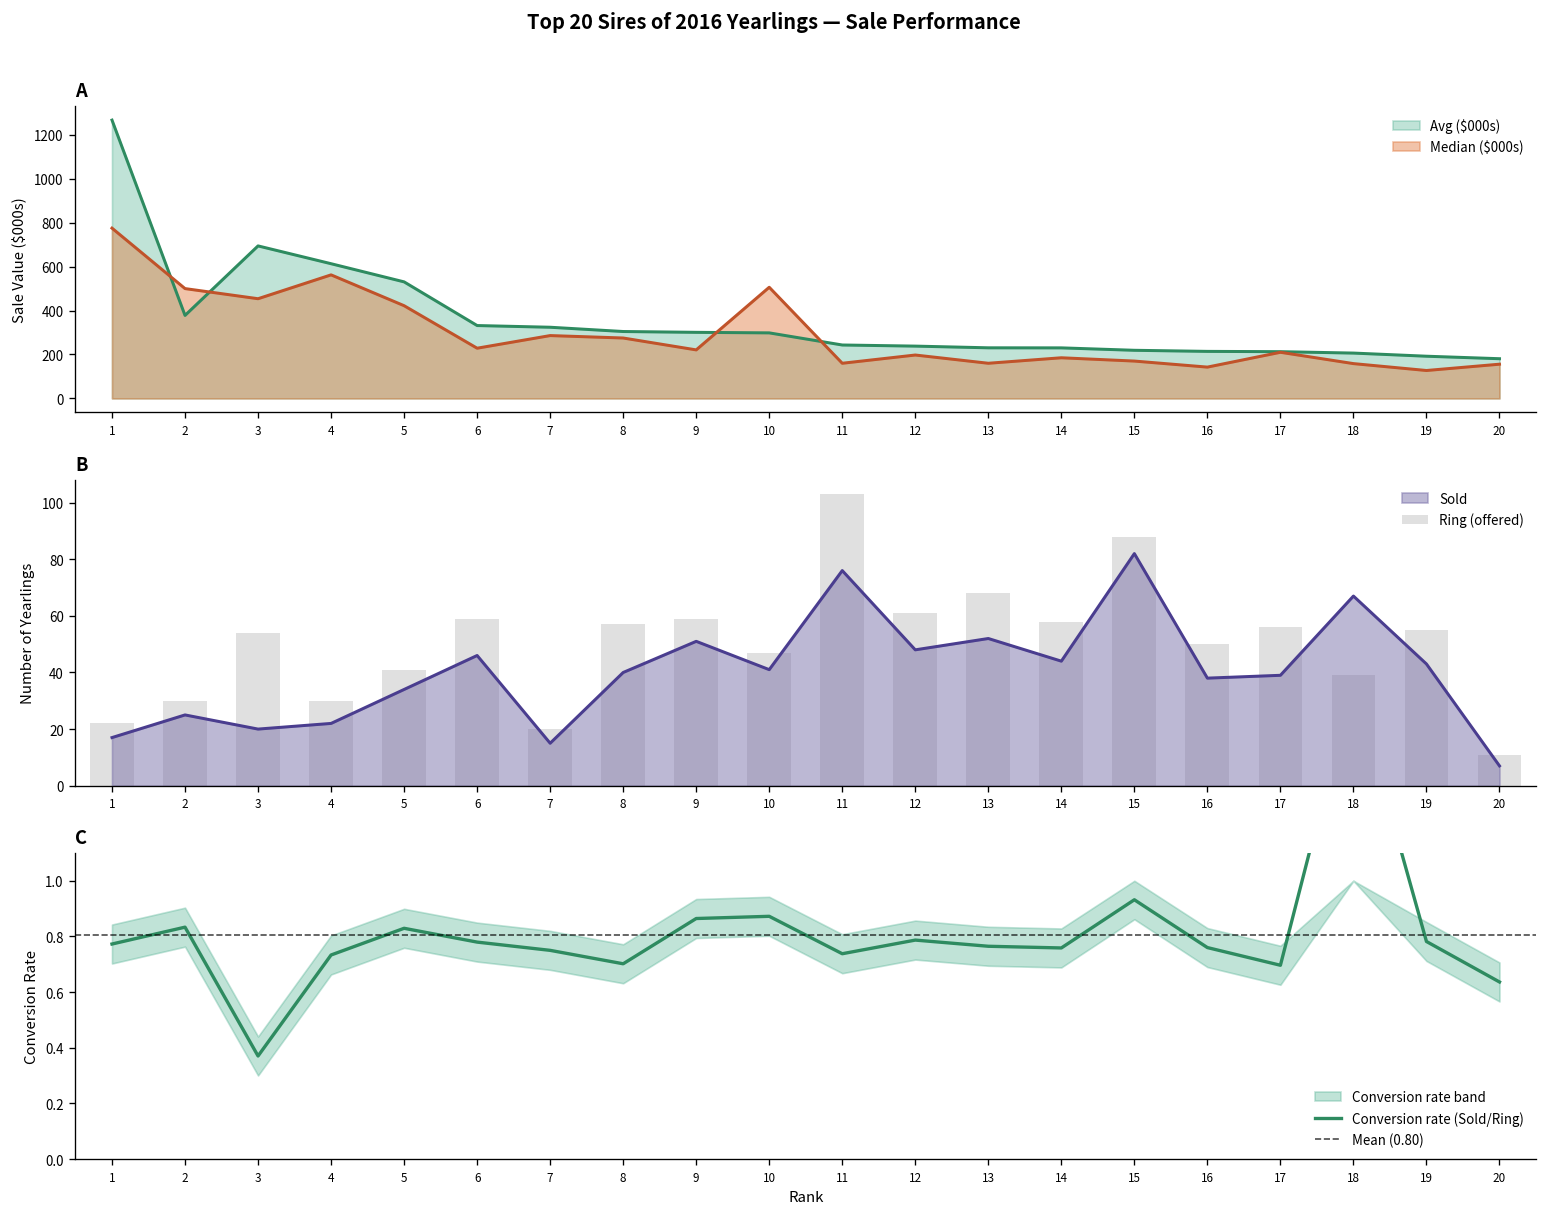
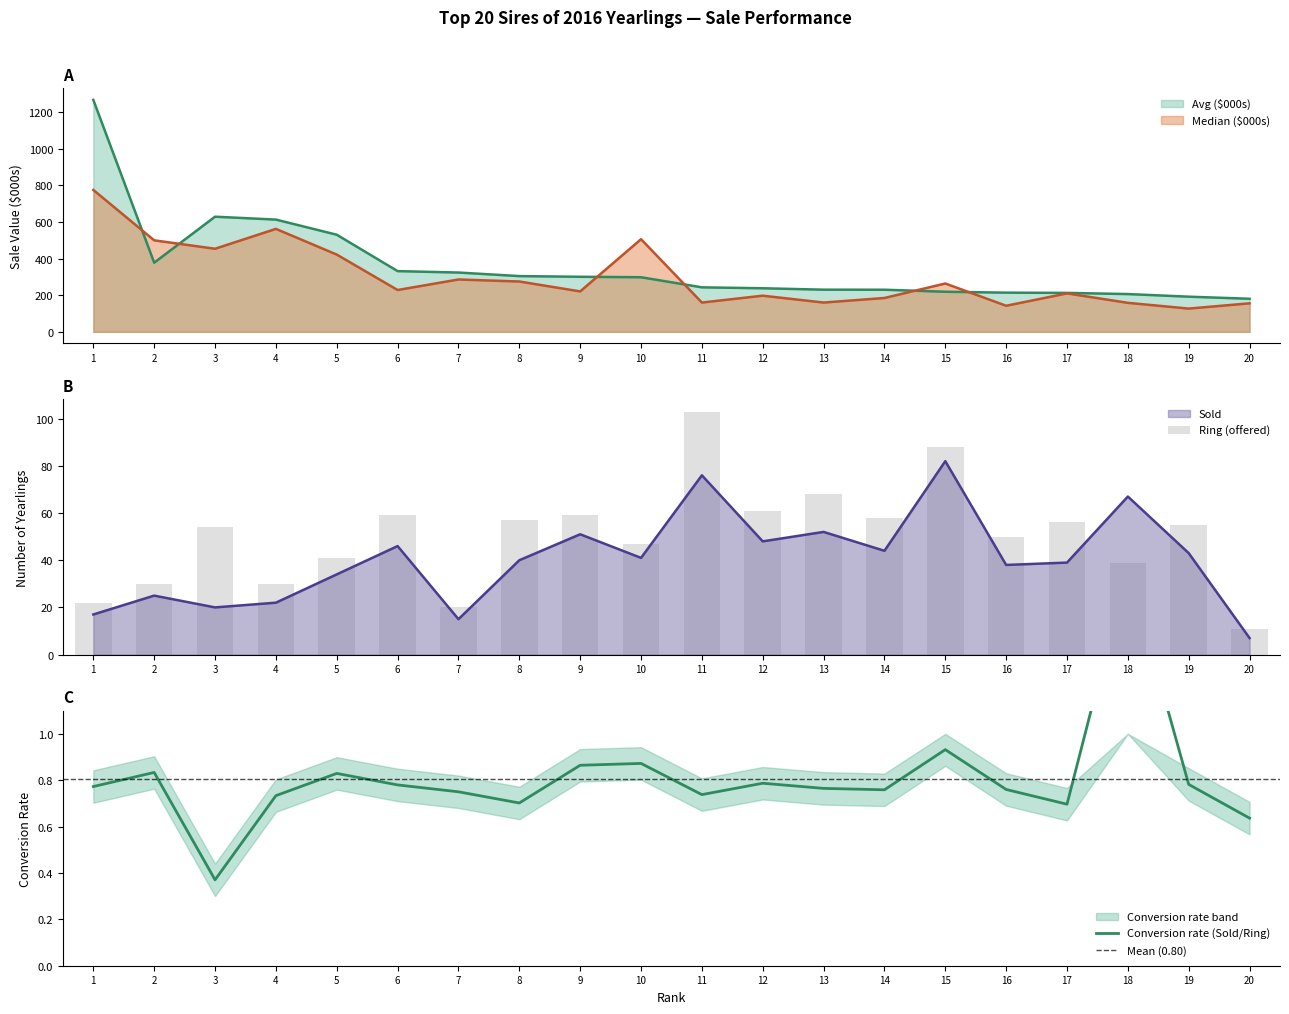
  {
    "A": {
      "Avg ($000s)": {
        "1": 1270,
        "2": 380,
-       "3": 690,
+       "3": 630,
        "4": 610,
        "5": 530,
        "6": 330,
        "7": 320,
        "8": 300,
        "9": 300,
        "10": 300,
        "11": 240,
        "12": 240,
        "13": 230,
        "14": 230,
        "15": 220,
        "16": 210,
        "18": 210,
        "19": 190,
        "20": 180
      },
      "Median ($000s)": {
        "1": 780,
        "2": 500,
        "3": 450,
        "4": 560,
        "5": 420,
        "6": 230,
        "7": 290,
        "8": 280,
        "9": 220,
        "10": 510,
        "11": 160,
        "12": 200,
        "13": 160,
        "14": 190,
-       "15": 170,
+       "15": 260,
        "16": 140,
        "18": 160,
        "19": 130,
        "20": 160
      }
    },
    "B": {
      "Sold": {
        "1": 17,
        "2": 25,
        "3": 20,
        "4": 22,
        "5": 34,
        "6": 46,
        "7": 15,
        "8": 40,
        "9": 51,
        "10": 41,
        "11": 76,
        "12": 48,
        "13": 52,
        "14": 44,
        "15": 82,
        "16": 38,
        "17": 39,
        "18": 67,
        "19": 43,
        "20": 7
      },
      "Ring (offered)": {
        "1": 22,
        "2": 30,
        "3": 54,
        "4": 30,
        "5": 41,
        "6": 59,
        "7": 20,
        "8": 57,
        "9": 59,
        "10": 47,
        "11": 103,
        "12": 61,
        "13": 68,
        "14": 58,
        "15": 88,
        "16": 50,
        "17": 56,
        "18": 39,
        "19": 55,
        "20": 11
      }
    },
    "C": {
      "Conversion rate (Sold/Ring)": {
        "1": 0.77,
        "2": 0.83,
        "3": 0.37,
        "4": 0.73,
        "5": 0.83,
        "6": 0.78,
        "7": 0.75,
        "8": 0.70,
        "9": 0.86,
        "10": 0.87,
        "11": 0.74,
        "12": 0.79,
        "13": 0.76,
        "14": 0.76,
        "15": 0.93,
        "16": 0.76,
        "17": 0.70,
        "19": 0.78,
        "20": 0.64
      },
      "Conversion rate band": {
        "18": 0.00
      }
    }
  }
